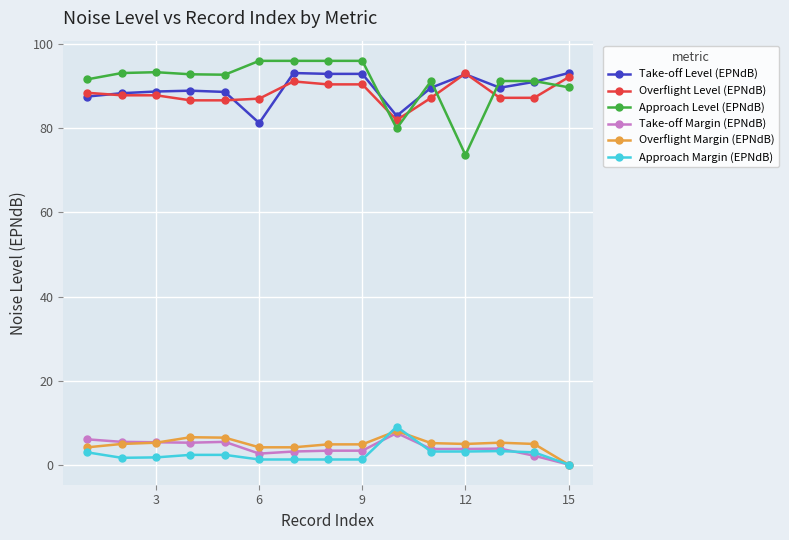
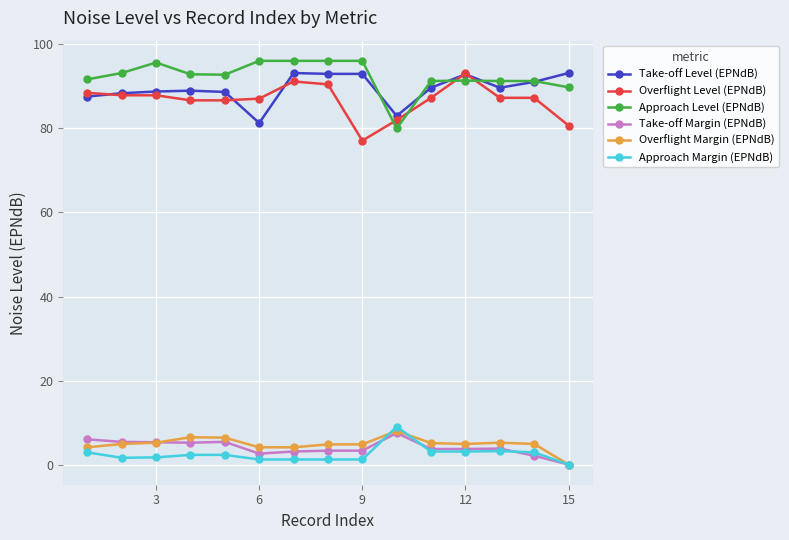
  {
    "Take-off Level (EPNdB)": {
      "3": 89,
      "6": 81,
      "9": 93,
      "15": 93
    },
    "Overflight Level (EPNdB)": {
      "3": 88,
      "6": 87,
-     "9": 91,
-     "15": 92
+     "9": 77,
+     "15": 81
    },
    "Approach Level (EPNdB)": {
-     "3": 93,
+     "3": 96,
      "6": 96,
      "9": 96,
-     "12": 74,
+     "12": 91,
      "15": 90
    },
    "Take-off Margin (EPNdB)": {
      "6": 3,
      "9": 3
    },
    "Overflight Margin (EPNdB)": {
      "6": 4,
      "9": 5,
      "12": 5
    },
    "Approach Margin (EPNdB)": {
      "3": 2,
      "6": 1,
      "9": 1
    }
  }
